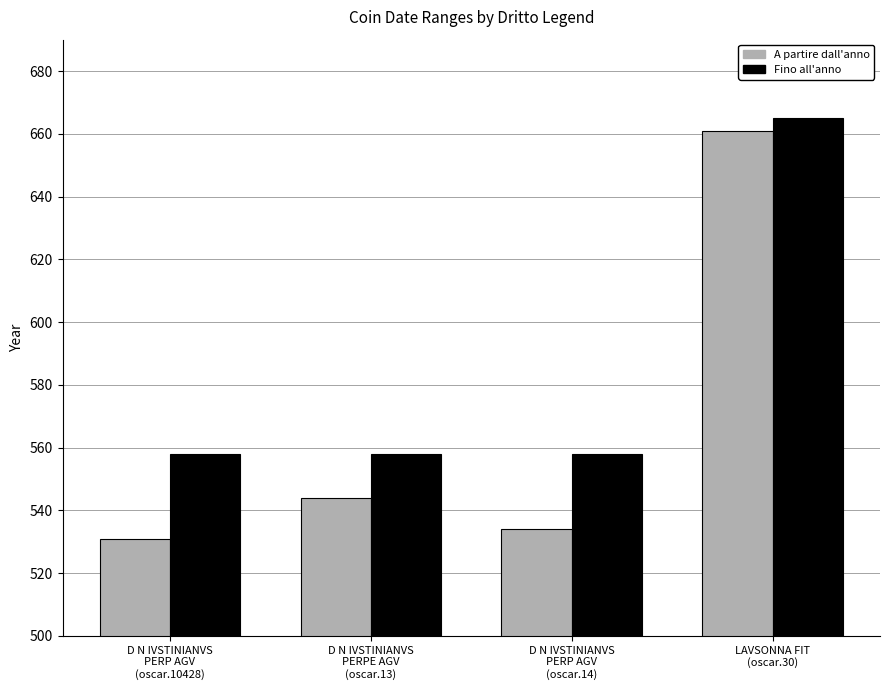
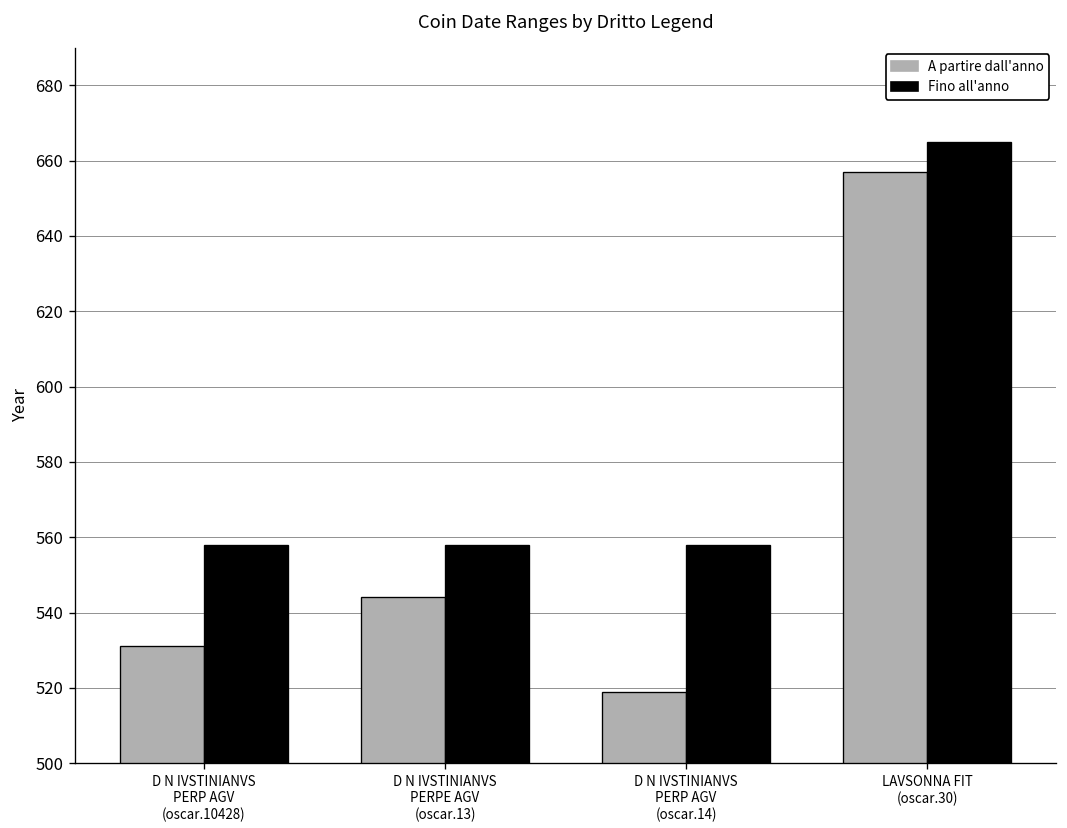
  {
    "A partire dall'anno": {
      "D N IVSTINIANVS PERP AGV (oscar.10428)": 531,
      "D N IVSTINIANVS PERPE AGV (oscar.13)": 544,
-     "D N IVSTINIANVS PERP AGV (oscar.14)": 534,
-     "LAVSONNA FIT (oscar.30)": 661
+     "D N IVSTINIANVS PERP AGV (oscar.14)": 519,
+     "LAVSONNA FIT (oscar.30)": 657
    },
    "Fino all'anno": {
      "D N IVSTINIANVS PERP AGV (oscar.10428)": 558,
      "D N IVSTINIANVS PERPE AGV (oscar.13)": 558,
      "D N IVSTINIANVS PERP AGV (oscar.14)": 558,
      "LAVSONNA FIT (oscar.30)": 665
    }
  }
